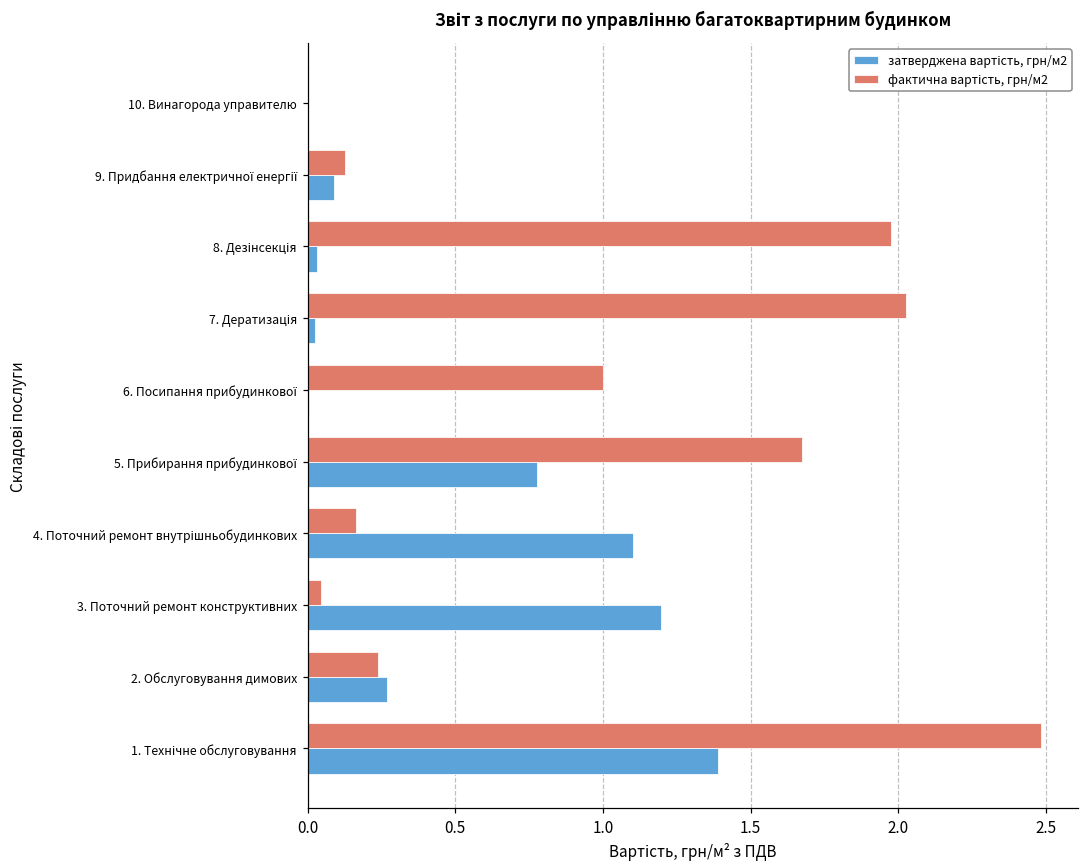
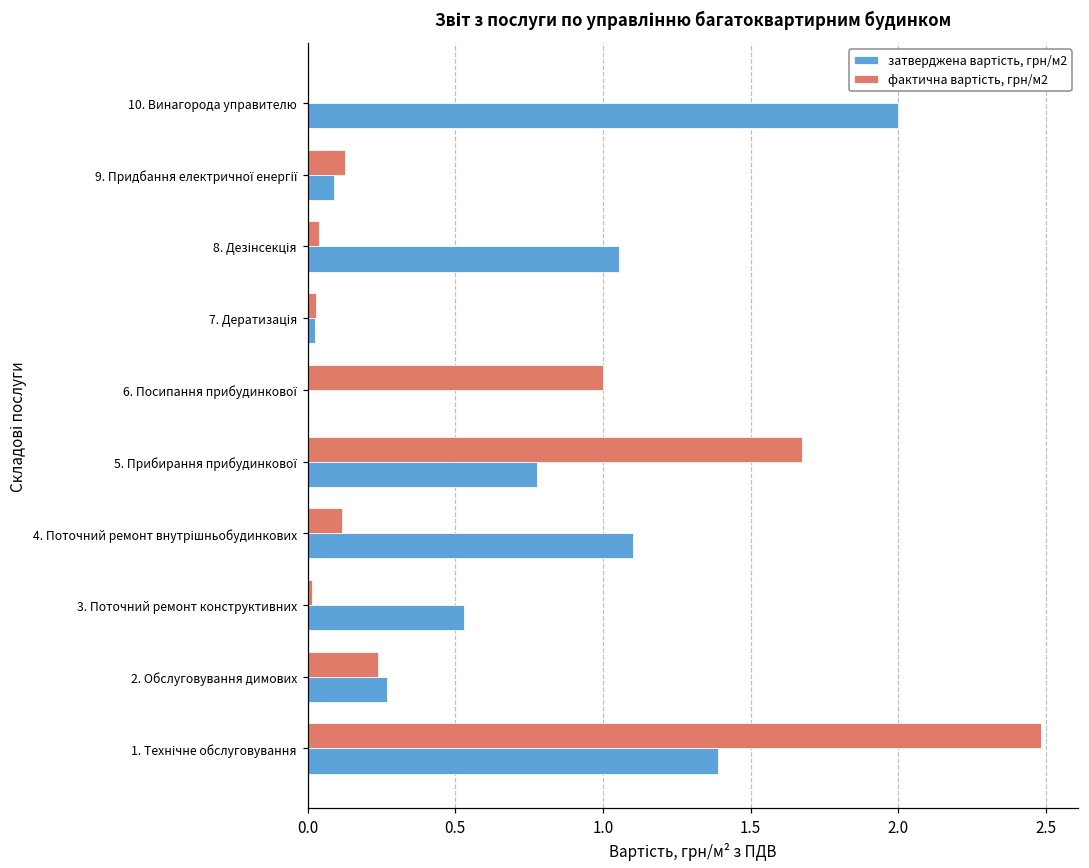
  {
    "затверджена вартість, грн/м2": {
-     "10. Винагорода управителю": 0,
+     "10. Винагорода управителю": 2,
      "9. Придбання електричної енергії": 0.09,
-     "8. Дезінсекція": 0.03,
+     "8. Дезінсекція": 1.05,
      "7. Дератизація": 0.02,
      "5. Прибирання прибудинкової": 0.78,
      "4. Поточний ремонт внутрішньобудинкових": 1.10,
-     "3. Поточний ремонт конструктивних": 1.20,
+     "3. Поточний ремонт конструктивних": 0.53,
      "2. Обслуговування димових": 0.27,
      "1. Технічне обслуговування": 1.39
    },
    "фактична вартість, грн/м2": {
      "10. Винагорода управителю": 0.00,
      "9. Придбання електричної енергії": 0.13,
-     "8. Дезінсекція": 1.98,
-     "7. Дератизація": 2.03,
+     "8. Дезінсекція": 0.04,
+     "7. Дератизація": 0.03,
      "6. Посипання прибудинкової": 1.00,
      "5. Прибирання прибудинкової": 1.67,
-     "4. Поточний ремонт внутрішньобудинкових": 0.16,
-     "3. Поточний ремонт конструктивних": 0.05,
+     "4. Поточний ремонт внутрішньобудинкових": 0.11,
+     "3. Поточний ремонт конструктивних": 0.02,
      "2. Обслуговування димових": 0.24,
      "1. Технічне обслуговування": 2.48
    }
  }
